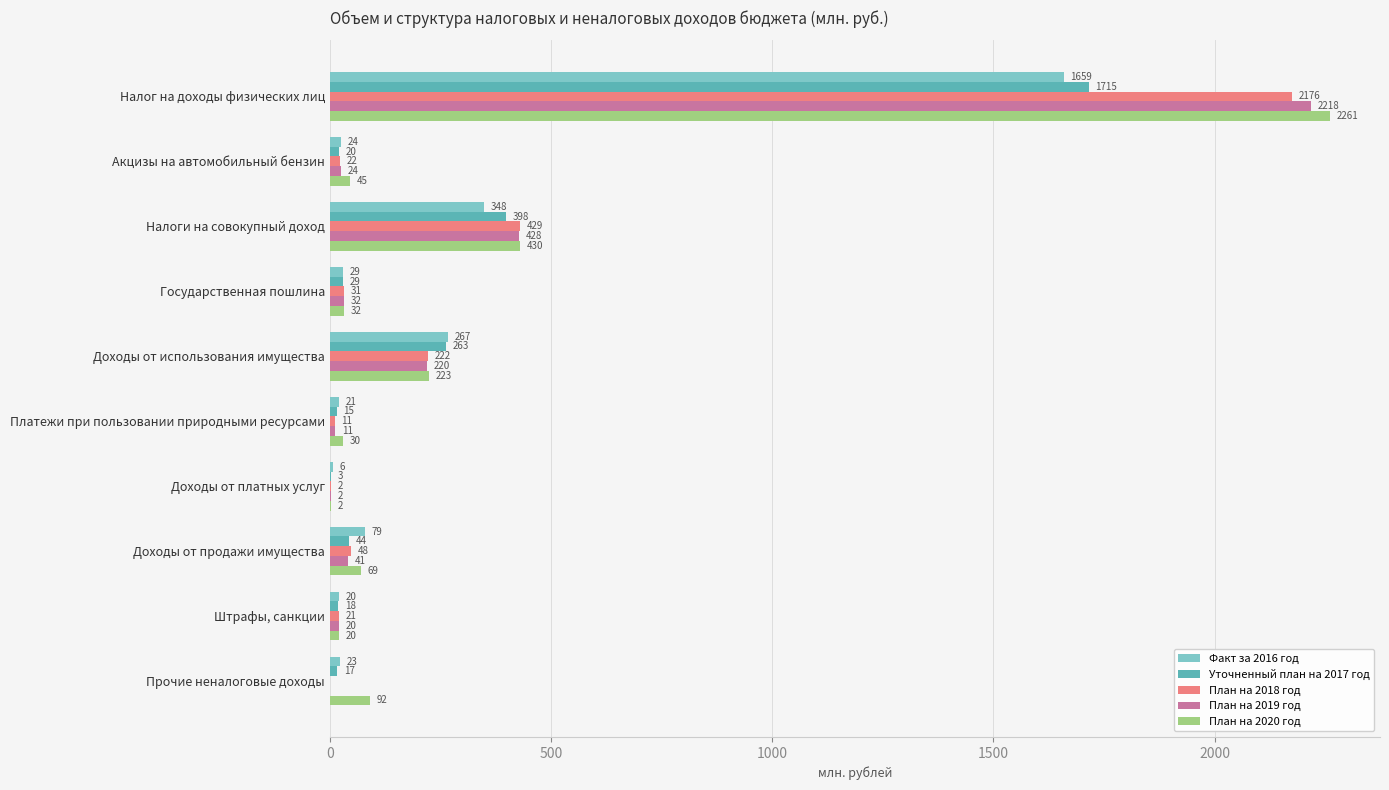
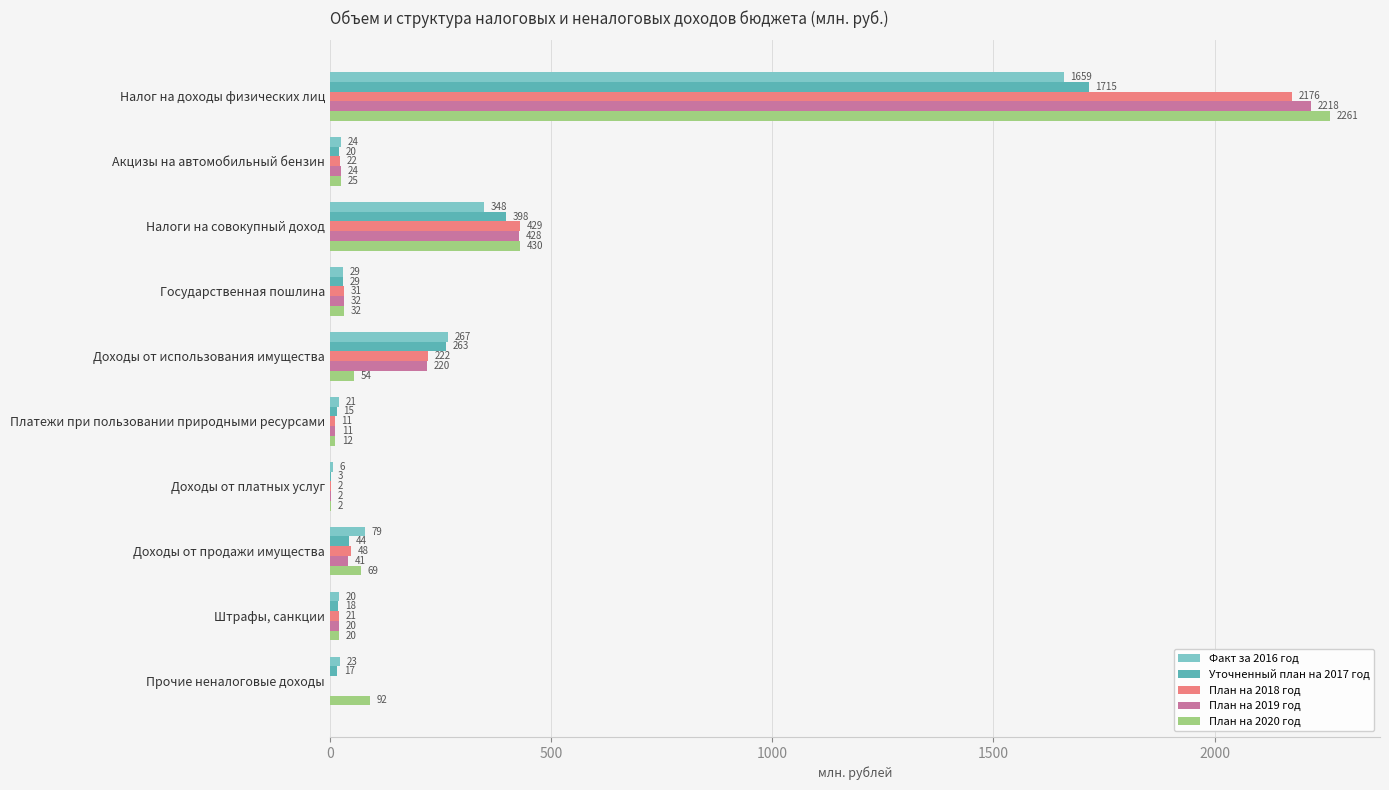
  {
    "План на 2020 год": {
      "Налог на доходы физических лиц": 2261,
-     "Акцизы на автомобильный бензин": 45,
+     "Акцизы на автомобильный бензин": 25,
      "Налоги на совокупный доход": 430,
      "Государственная пошлина": 32,
-     "Доходы от использования имущества": 223,
-     "Платежи при пользовании природными ресурсами": 30,
+     "Доходы от использования имущества": 54,
+     "Платежи при пользовании природными ресурсами": 12,
      "Доходы от платных услуг": 2,
      "Доходы от продажи имущества": 69,
      "Штрафы, санкции": 20,
      "Прочие неналоговые доходы": 92
    }
  }
